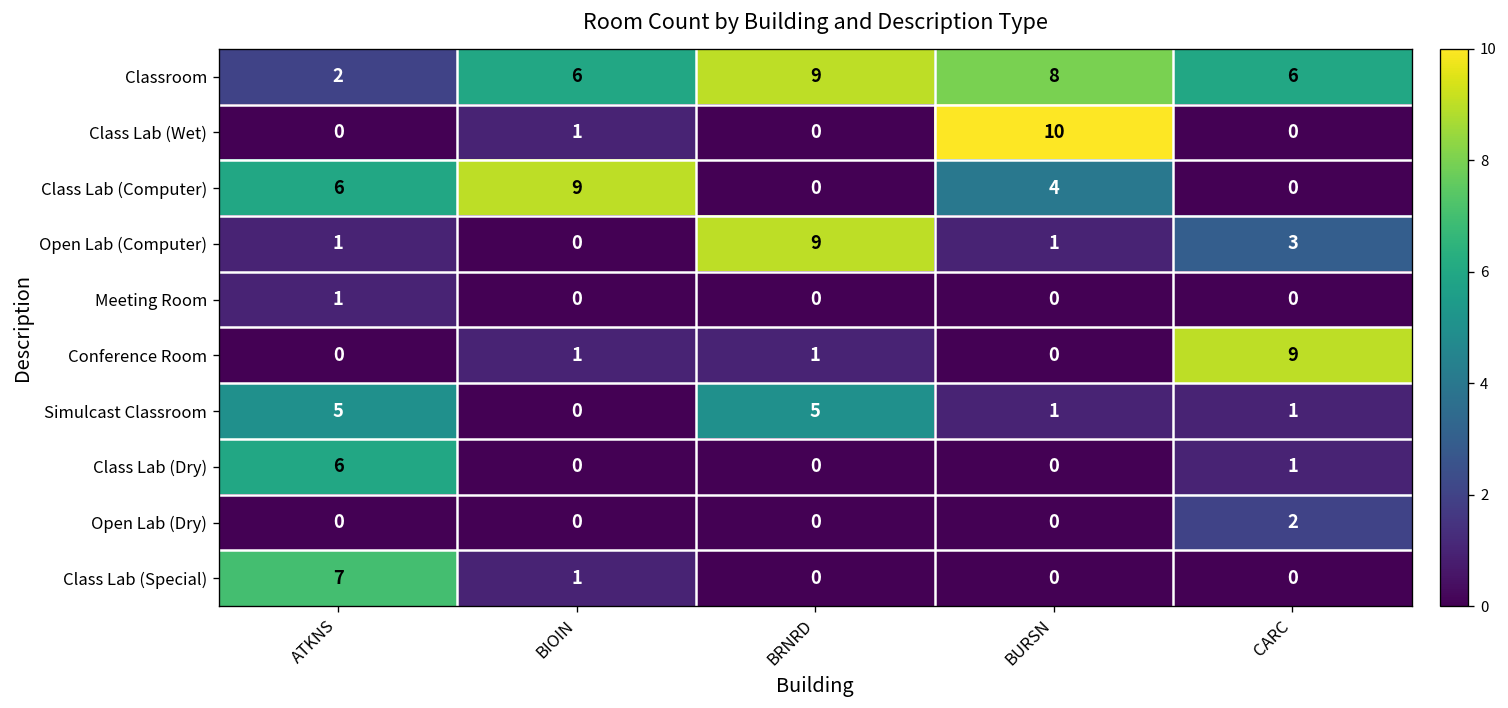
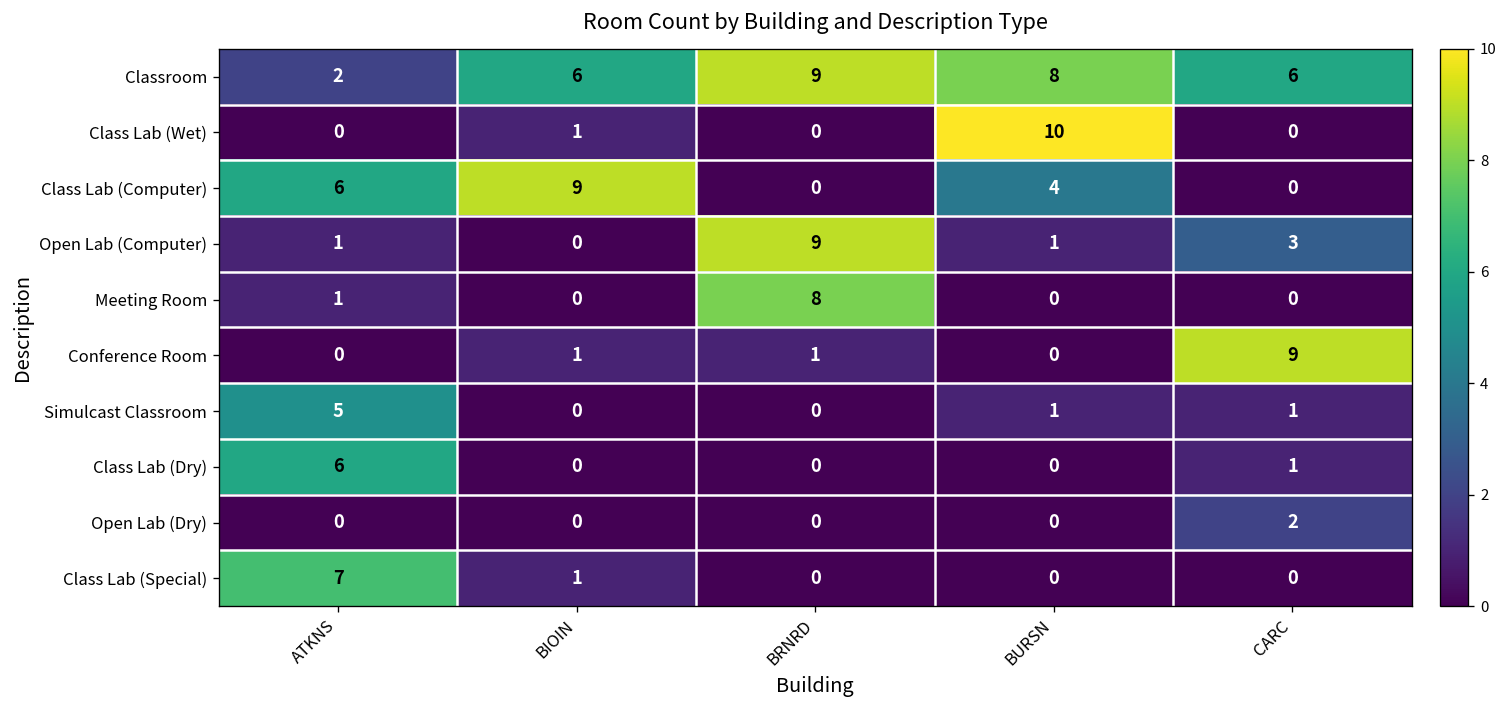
  {
    "Classroom": {
      "ATKNS": 2,
      "BIOIN": 6,
      "BRNRD": 9,
      "BURSN": 8,
      "CARC": 6
    },
    "Class Lab (Wet)": {
      "ATKNS": 0,
      "BIOIN": 1,
      "BRNRD": 0,
      "BURSN": 10,
      "CARC": 0
    },
    "Class Lab (Computer)": {
      "ATKNS": 6,
      "BIOIN": 9,
      "BRNRD": 0,
      "BURSN": 4,
      "CARC": 0
    },
    "Open Lab (Computer)": {
      "ATKNS": 1,
      "BIOIN": 0,
      "BRNRD": 9,
      "BURSN": 1,
      "CARC": 3
    },
    "Meeting Room": {
      "ATKNS": 1,
      "BIOIN": 0,
-     "BRNRD": 0,
+     "BRNRD": 8,
      "BURSN": 0,
      "CARC": 0
    },
    "Conference Room": {
      "ATKNS": 0,
      "BIOIN": 1,
      "BRNRD": 1,
      "BURSN": 0,
      "CARC": 9
    },
    "Simulcast Classroom": {
      "ATKNS": 5,
      "BIOIN": 0,
-     "BRNRD": 5,
+     "BRNRD": 0,
      "BURSN": 1,
      "CARC": 1
    },
    "Class Lab (Dry)": {
      "ATKNS": 6,
      "BIOIN": 0,
      "BRNRD": 0,
      "BURSN": 0,
      "CARC": 1
    },
    "Open Lab (Dry)": {
      "ATKNS": 0,
      "BIOIN": 0,
      "BRNRD": 0,
      "BURSN": 0,
      "CARC": 2
    },
    "Class Lab (Special)": {
      "ATKNS": 7,
      "BIOIN": 1,
      "BRNRD": 0,
      "BURSN": 0,
      "CARC": 0
    }
  }
